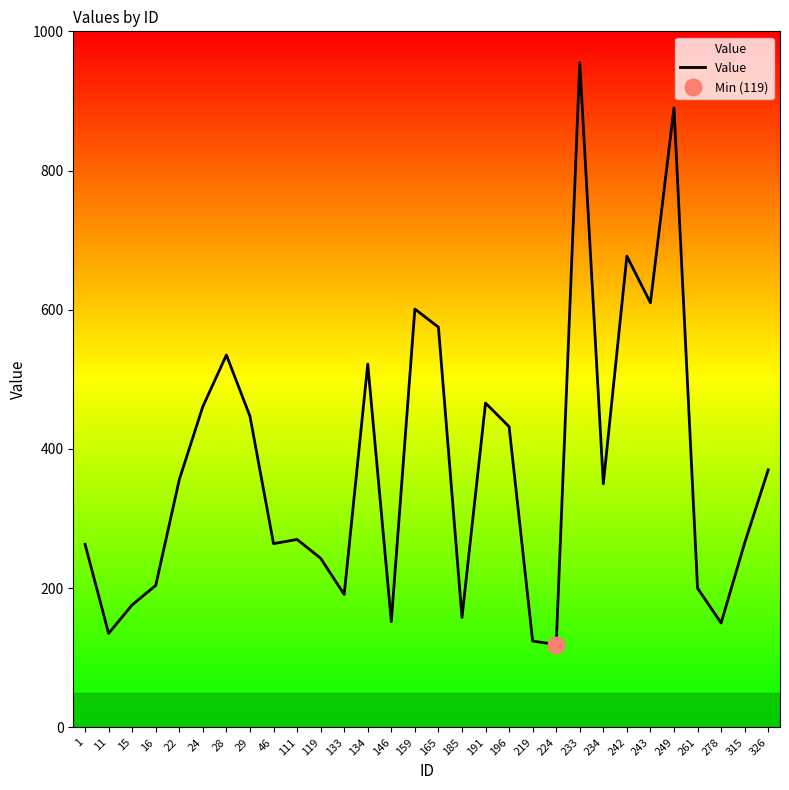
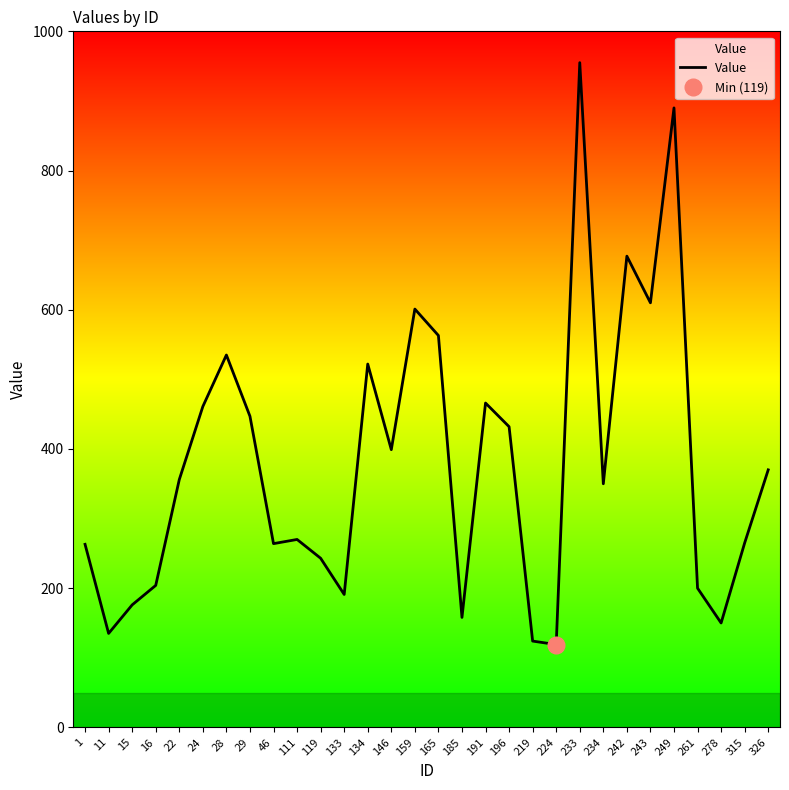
  {
    "Value": {
      "1": 260,
      "11": 140,
      "15": 180,
      "16": 200,
      "22": 360,
      "24": 460,
      "28": 540,
      "29": 450,
      "46": 260,
      "111": 270,
      "119": 240,
      "133": 190,
      "134": 520,
-     "146": 150,
+     "146": 400,
      "159": 600,
-     "165": 580,
+     "165": 560,
      "185": 160,
      "191": 470,
      "196": 430,
      "219": 120,
      "233": 960,
      "234": 350,
      "242": 680,
      "243": 610,
      "249": 890,
      "261": 200,
      "278": 150,
      "315": 270,
      "326": 370
    }
  }
